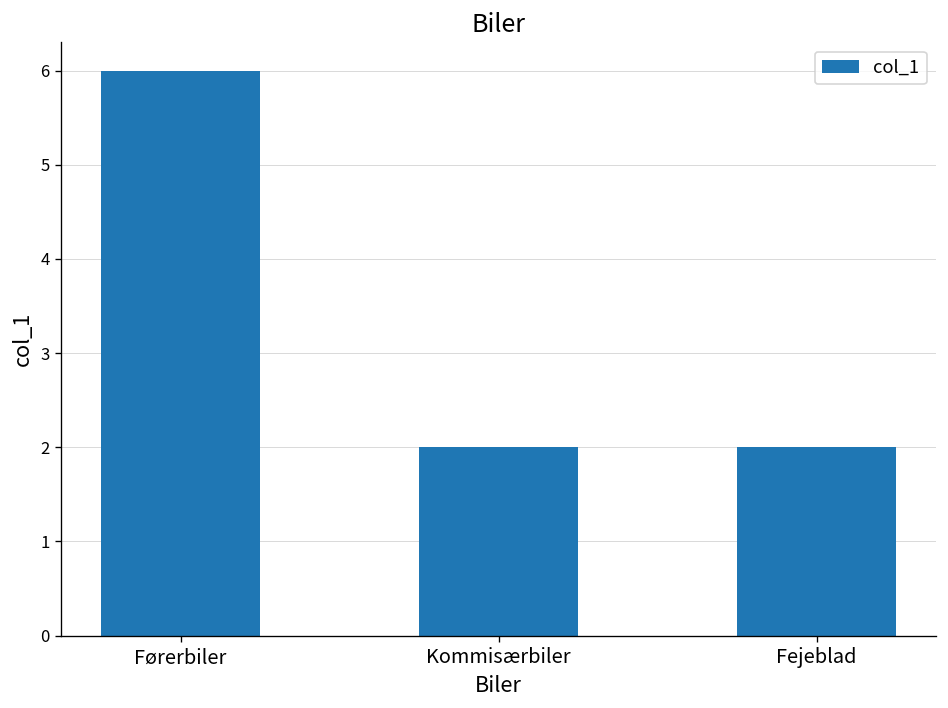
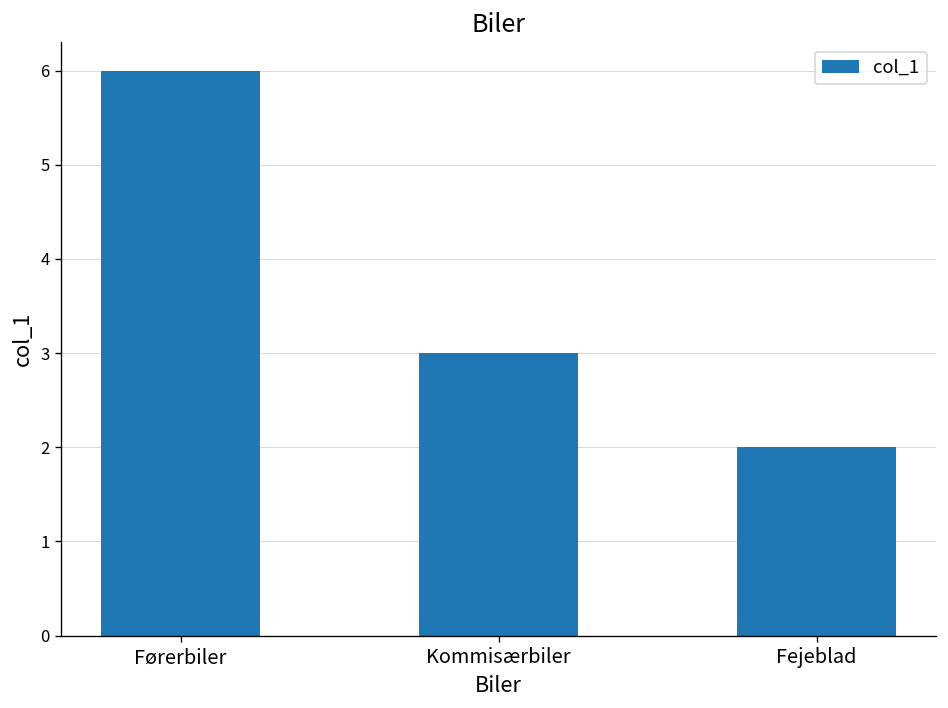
  {
    "Førerbiler": 6,
-   "Kommisærbiler": 2,
+   "Kommisærbiler": 3,
    "Fejeblad": 2
  }
